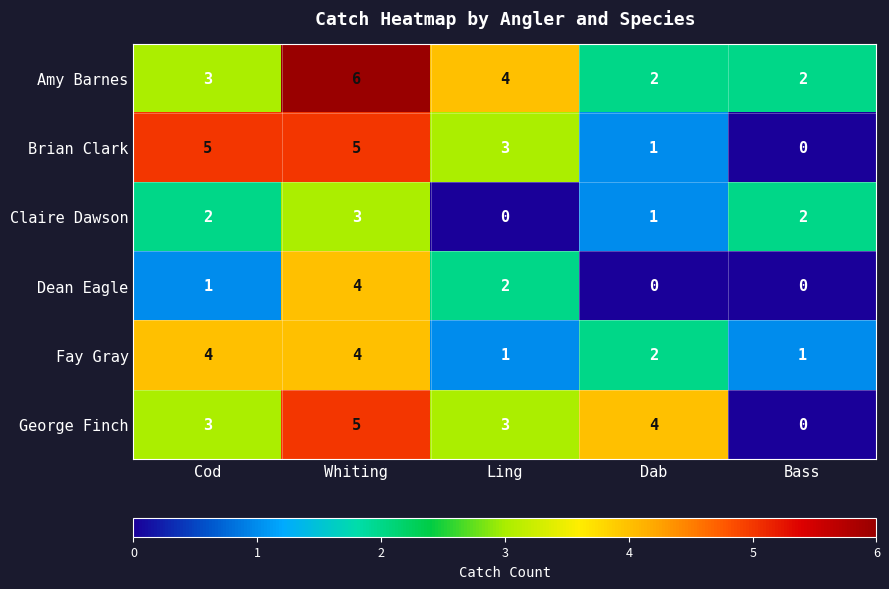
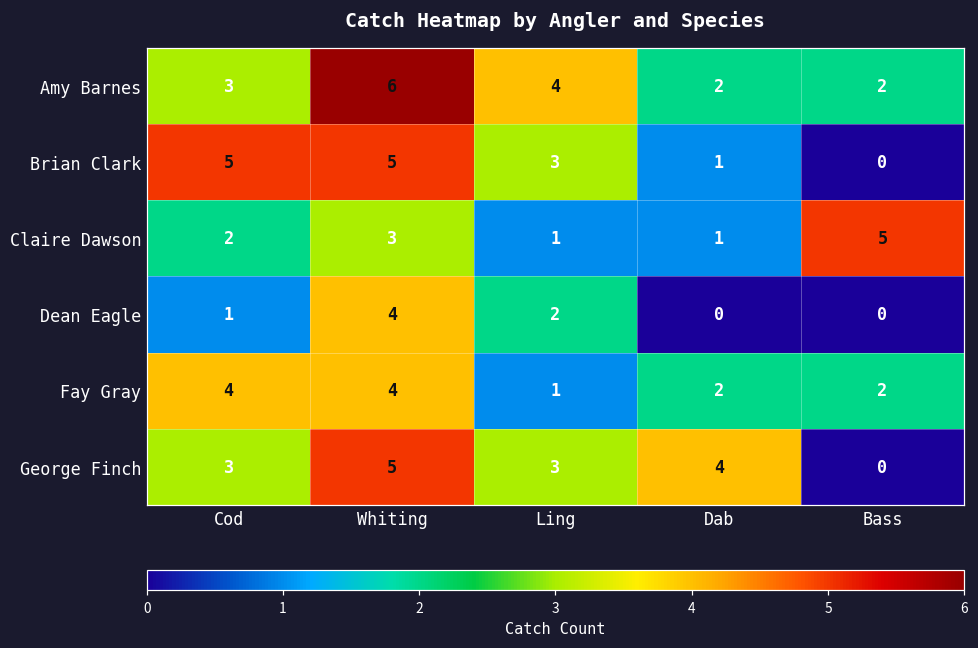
  {
    "Amy Barnes": {
      "Cod": 3,
      "Whiting": 6,
      "Ling": 4,
      "Dab": 2,
      "Bass": 2
    },
    "Brian Clark": {
      "Cod": 5,
      "Whiting": 5,
      "Ling": 3,
      "Dab": 1,
      "Bass": 0
    },
    "Claire Dawson": {
      "Cod": 2,
      "Whiting": 3,
-     "Ling": 0,
+     "Ling": 1,
      "Dab": 1,
-     "Bass": 2
+     "Bass": 5
    },
    "Dean Eagle": {
      "Cod": 1,
      "Whiting": 4,
      "Ling": 2,
      "Dab": 0,
      "Bass": 0
    },
    "Fay Gray": {
      "Cod": 4,
      "Whiting": 4,
      "Ling": 1,
      "Dab": 2,
-     "Bass": 1
+     "Bass": 2
    },
    "George Finch": {
      "Cod": 3,
      "Whiting": 5,
      "Ling": 3,
      "Dab": 4,
      "Bass": 0
    }
  }
